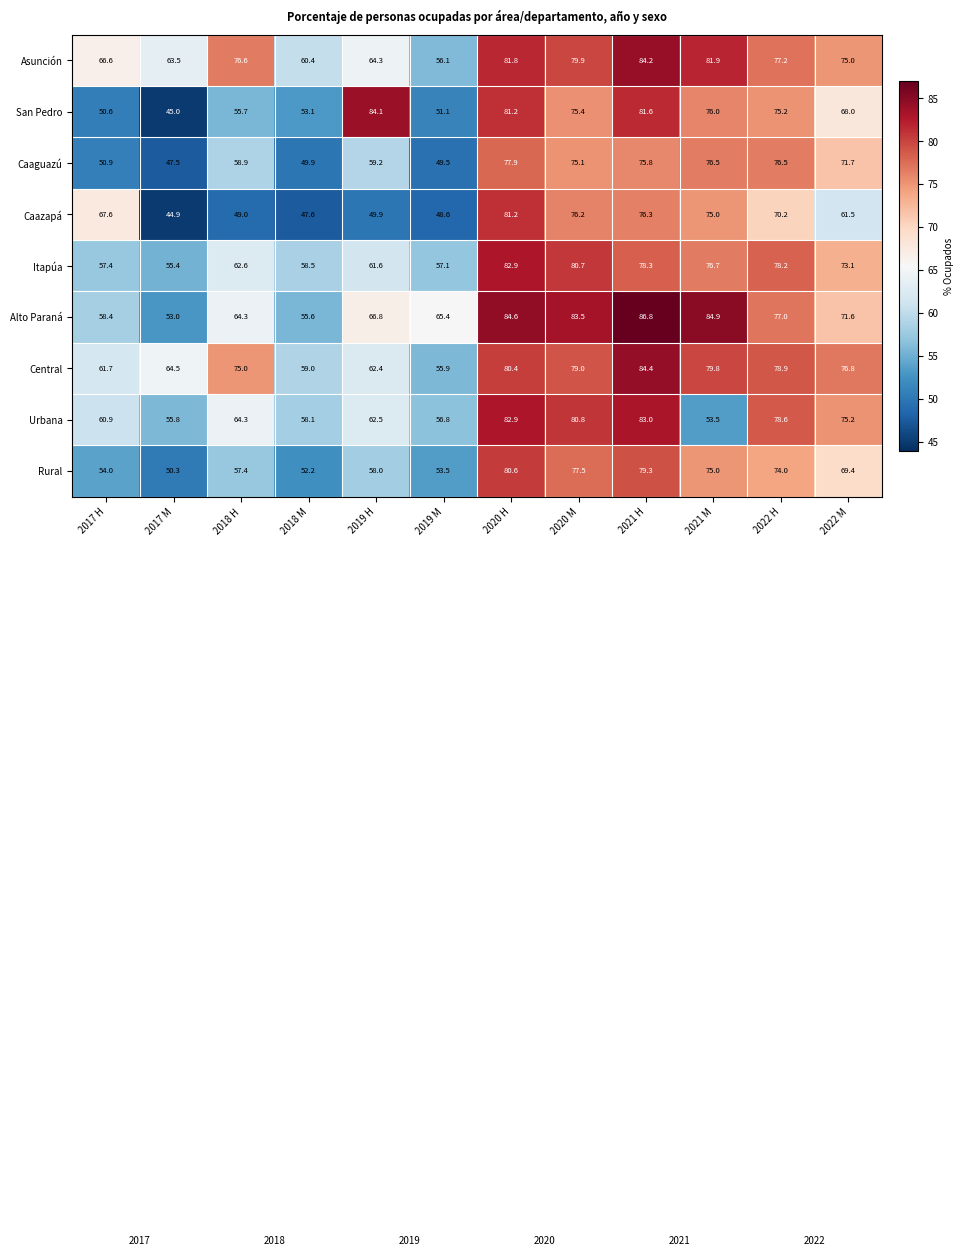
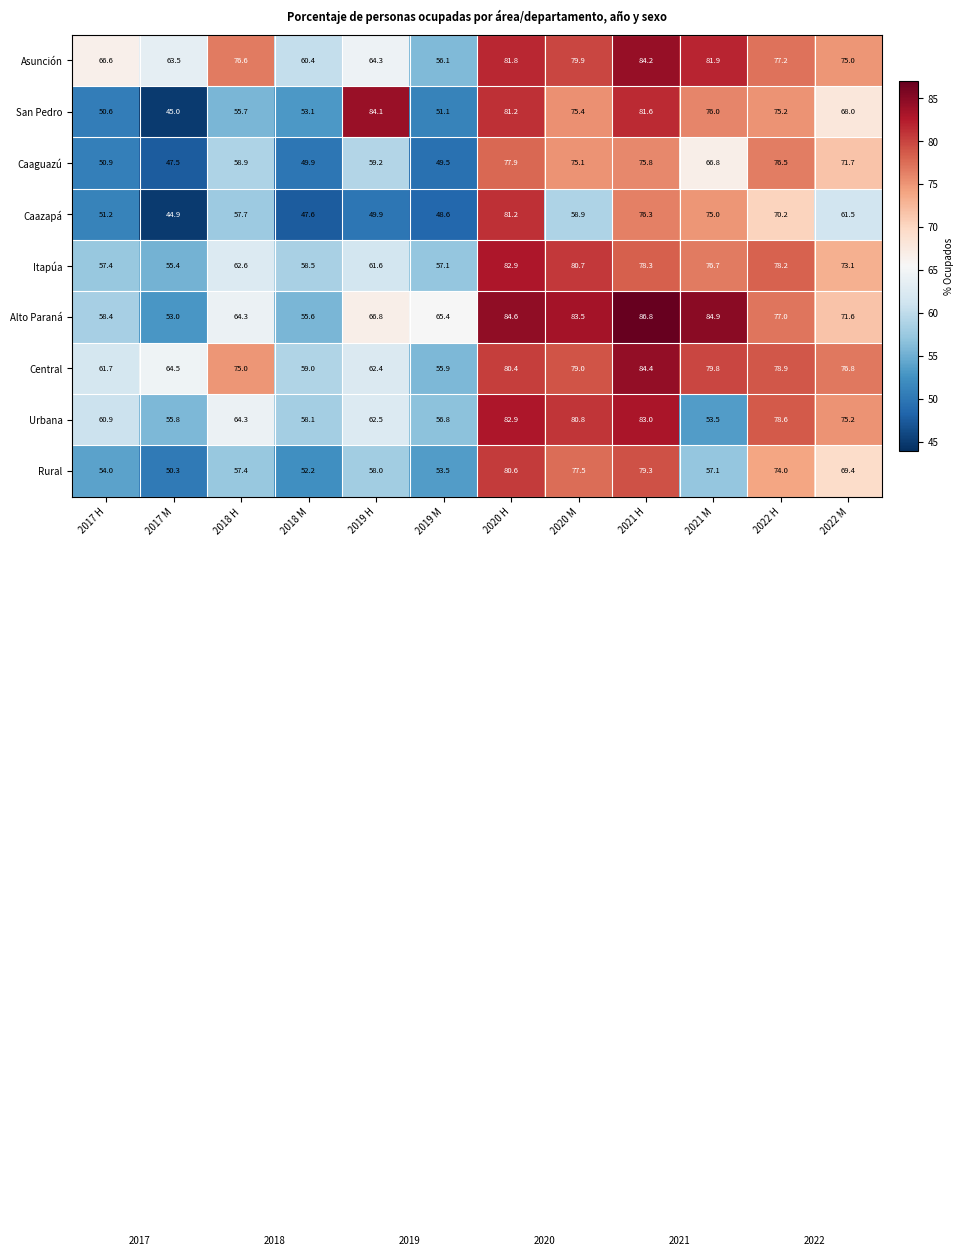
  {
    "Asunción": {
      "2017 H": 66.6,
      "2017 M": 63.5,
      "2018 H": 76.6,
      "2018 M": 60.4,
      "2019 H": 64.3,
      "2019 M": 56.1,
      "2020 H": 81.8,
      "2020 M": 79.9,
      "2021 H": 84.2,
      "2021 M": 81.9,
      "2022 H": 77.2,
      "2022 M": 75.0
    },
    "San Pedro": {
      "2017 H": 50.6,
      "2017 M": 45.0,
      "2018 H": 55.7,
      "2018 M": 53.1,
      "2019 H": 84.1,
      "2019 M": 51.1,
      "2020 H": 81.2,
      "2020 M": 75.4,
      "2021 H": 81.6,
      "2021 M": 76.0,
      "2022 H": 75.2,
      "2022 M": 68.0
    },
    "Caaguazú": {
      "2017 H": 50.9,
      "2017 M": 47.5,
      "2018 H": 58.9,
      "2018 M": 49.9,
      "2019 H": 59.2,
      "2019 M": 49.5,
      "2020 H": 77.9,
      "2020 M": 75.1,
      "2021 H": 75.8,
-     "2021 M": 76.5,
+     "2021 M": 66.8,
      "2022 H": 76.5,
      "2022 M": 71.7
    },
    "Caazapá": {
-     "2017 H": 67.6,
+     "2017 H": 51.2,
      "2017 M": 44.9,
-     "2018 H": 49.0,
+     "2018 H": 57.7,
      "2018 M": 47.6,
      "2019 H": 49.9,
      "2019 M": 48.6,
      "2020 H": 81.2,
-     "2020 M": 76.2,
+     "2020 M": 58.9,
      "2021 H": 76.3,
      "2021 M": 75.0,
      "2022 H": 70.2,
      "2022 M": 61.5
    },
    "Itapúa": {
      "2017 H": 57.4,
      "2017 M": 55.4,
      "2018 H": 62.6,
      "2018 M": 58.5,
      "2019 H": 61.6,
      "2019 M": 57.1,
      "2020 H": 82.9,
      "2020 M": 80.7,
      "2021 H": 78.3,
      "2021 M": 76.7,
      "2022 H": 78.2,
      "2022 M": 73.1
    },
    "Alto Paraná": {
      "2017 H": 58.4,
      "2017 M": 53.0,
      "2018 H": 64.3,
      "2018 M": 55.6,
      "2019 H": 66.8,
      "2019 M": 65.4,
      "2020 H": 84.6,
      "2020 M": 83.5,
      "2021 H": 86.8,
      "2021 M": 84.9,
      "2022 H": 77.0,
      "2022 M": 71.6
    },
    "Central": {
      "2017 H": 61.7,
      "2017 M": 64.5,
      "2018 H": 75.0,
      "2018 M": 59.0,
      "2019 H": 62.4,
      "2019 M": 55.9,
      "2020 H": 80.4,
      "2020 M": 79.0,
      "2021 H": 84.4,
      "2021 M": 79.8,
      "2022 H": 78.9,
      "2022 M": 76.8
    },
    "Urbana": {
      "2017 H": 60.9,
      "2017 M": 55.8,
      "2018 H": 64.3,
      "2018 M": 58.1,
      "2019 H": 62.5,
      "2019 M": 56.8,
      "2020 H": 82.9,
      "2020 M": 80.8,
      "2021 H": 83.0,
      "2021 M": 53.5,
      "2022 H": 78.6,
      "2022 M": 75.2
    },
    "Rural": {
      "2017 H": 54.0,
      "2017 M": 50.3,
      "2018 H": 57.4,
      "2018 M": 52.2,
      "2019 H": 58.0,
      "2019 M": 53.5,
      "2020 H": 80.6,
      "2020 M": 77.5,
      "2021 H": 79.3,
-     "2021 M": 75.0,
+     "2021 M": 57.1,
      "2022 H": 74.0,
      "2022 M": 69.4
    }
  }
